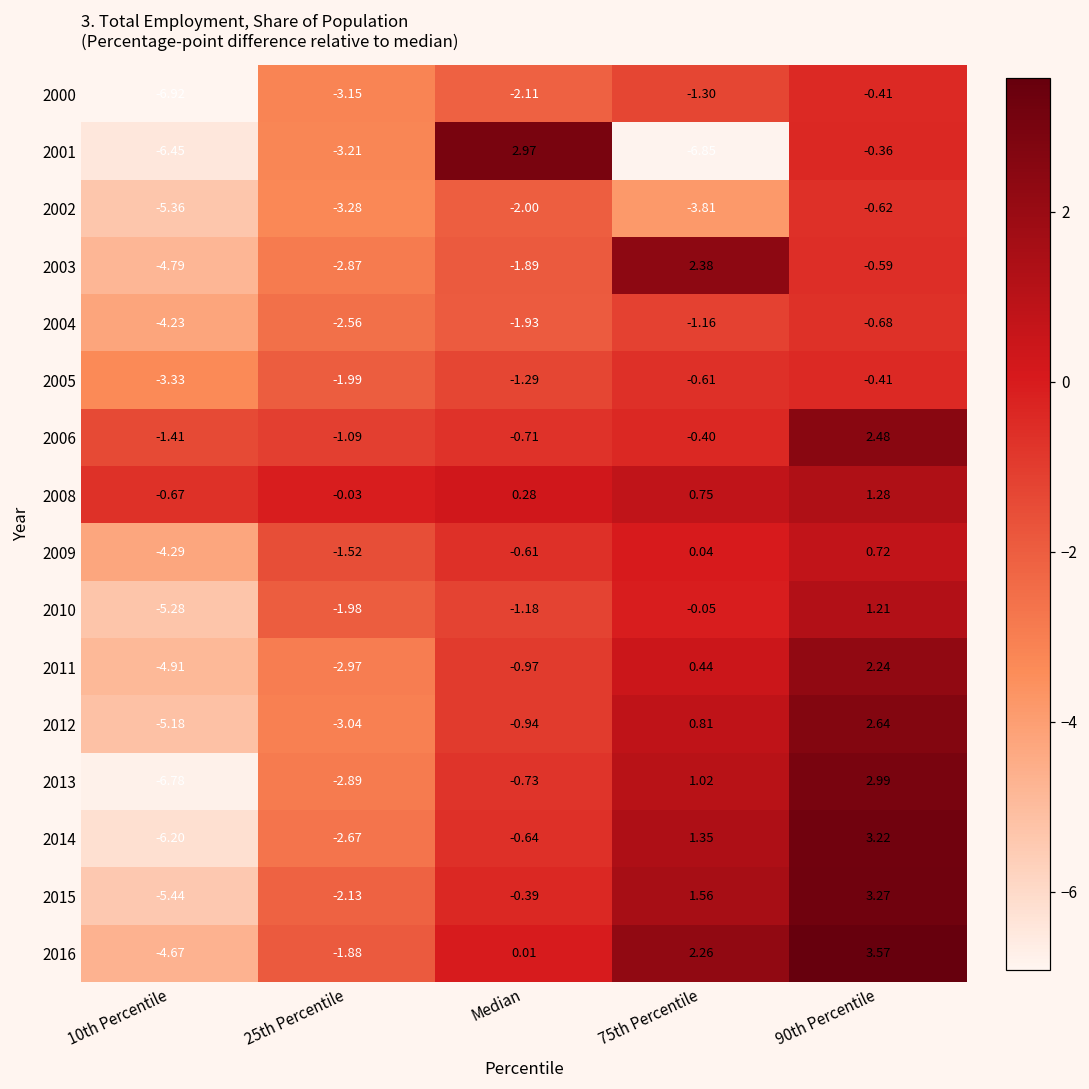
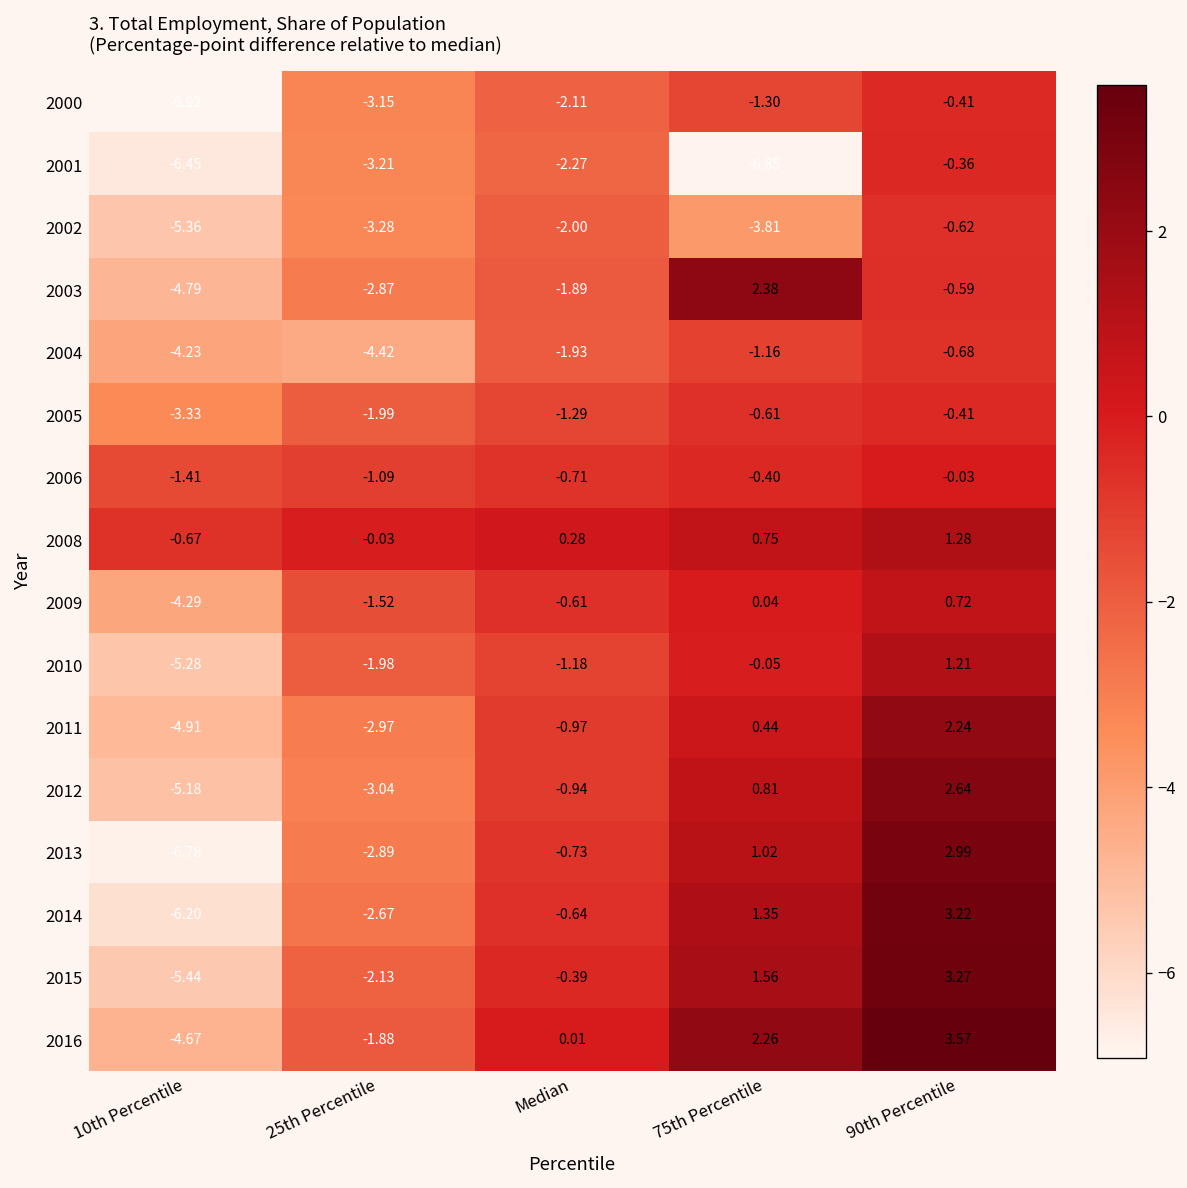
  {
    "2000": {
      "25th Percentile": -3.15,
      "Median": -2.11,
      "75th Percentile": -1.30,
      "90th Percentile": -0.41
    },
    "2001": {
      "25th Percentile": -3.21,
-     "Median": 2.97,
+     "Median": -2.27,
      "90th Percentile": -0.36
    },
    "2002": {
      "10th Percentile": -5.36,
      "25th Percentile": -3.28,
      "Median": -2.00,
      "75th Percentile": -3.81,
      "90th Percentile": -0.62
    },
    "2003": {
      "10th Percentile": -4.79,
      "25th Percentile": -2.87,
      "Median": -1.89,
      "75th Percentile": 2.38,
      "90th Percentile": -0.59
    },
    "2004": {
      "10th Percentile": -4.23,
-     "25th Percentile": -2.56,
+     "25th Percentile": -4.42,
      "Median": -1.93,
      "75th Percentile": -1.16,
      "90th Percentile": -0.68
    },
    "2005": {
      "10th Percentile": -3.33,
      "25th Percentile": -1.99,
      "Median": -1.29,
      "75th Percentile": -0.61,
      "90th Percentile": -0.41
    },
    "2006": {
      "10th Percentile": -1.41,
      "25th Percentile": -1.09,
      "Median": -0.71,
      "75th Percentile": -0.40,
-     "90th Percentile": 2.48
+     "90th Percentile": -0.03
    },
    "2008": {
      "10th Percentile": -0.67,
      "25th Percentile": -0.03,
      "Median": 0.28,
      "75th Percentile": 0.75,
      "90th Percentile": 1.28
    },
    "2009": {
      "10th Percentile": -4.29,
      "25th Percentile": -1.52,
      "Median": -0.61,
      "75th Percentile": 0.04,
      "90th Percentile": 0.72
    },
    "2010": {
      "10th Percentile": -5.28,
      "25th Percentile": -1.98,
      "Median": -1.18,
      "75th Percentile": -0.05,
      "90th Percentile": 1.21
    },
    "2011": {
      "10th Percentile": -4.91,
      "25th Percentile": -2.97,
      "Median": -0.97,
      "75th Percentile": 0.44,
      "90th Percentile": 2.24
    },
    "2012": {
      "10th Percentile": -5.18,
      "25th Percentile": -3.04,
      "Median": -0.94,
      "75th Percentile": 0.81,
      "90th Percentile": 2.64
    },
    "2013": {
      "25th Percentile": -2.89,
      "Median": -0.73,
      "75th Percentile": 1.02,
      "90th Percentile": 2.99
    },
    "2014": {
      "25th Percentile": -2.67,
      "Median": -0.64,
      "75th Percentile": 1.35,
      "90th Percentile": 3.22
    },
    "2015": {
      "10th Percentile": -5.44,
      "25th Percentile": -2.13,
      "Median": -0.39,
      "75th Percentile": 1.56,
      "90th Percentile": 3.27
    },
    "2016": {
      "10th Percentile": -4.67,
      "25th Percentile": -1.88,
      "Median": 0.01,
      "75th Percentile": 2.26,
      "90th Percentile": 3.57
    }
  }
